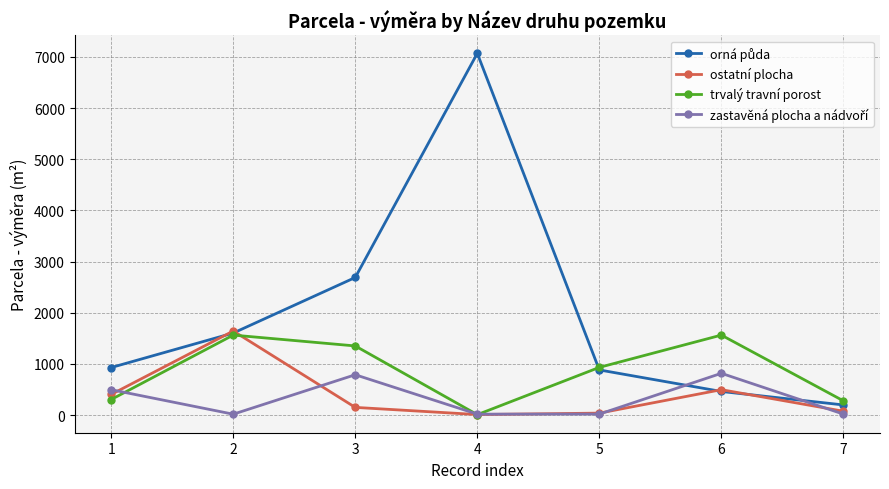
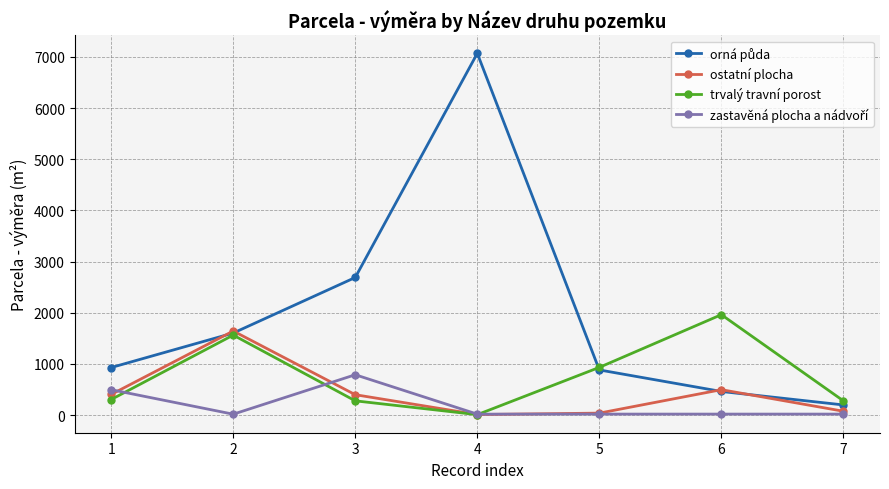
  {
    "orná půda": {
      "1": 900,
      "3": 2700,
      "4": 7100,
      "7": 200
    },
    "ostatní plocha": {
      "1": 400,
-     "3": 200,
+     "3": 400,
      "7": 100
    },
    "trvalý travní porost": {
      "1": 300,
-     "3": 1400,
-     "6": 1600,
+     "3": 300,
+     "6": 2000,
      "7": 300
    },
    "zastavěná plocha a nádvoří": {
      "1": 500,
      "2": 0,
      "3": 800,
-     "6": 800,
+     "6": 0,
      "7": 0
    }
  }
